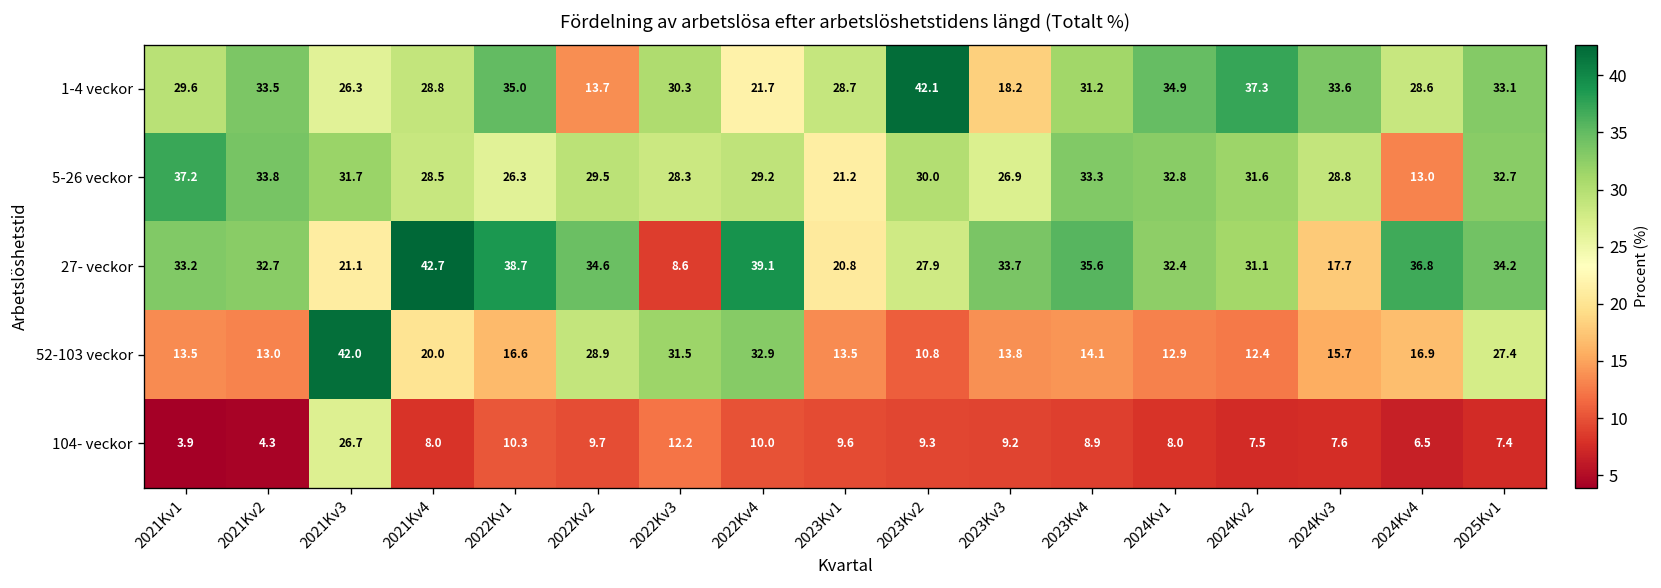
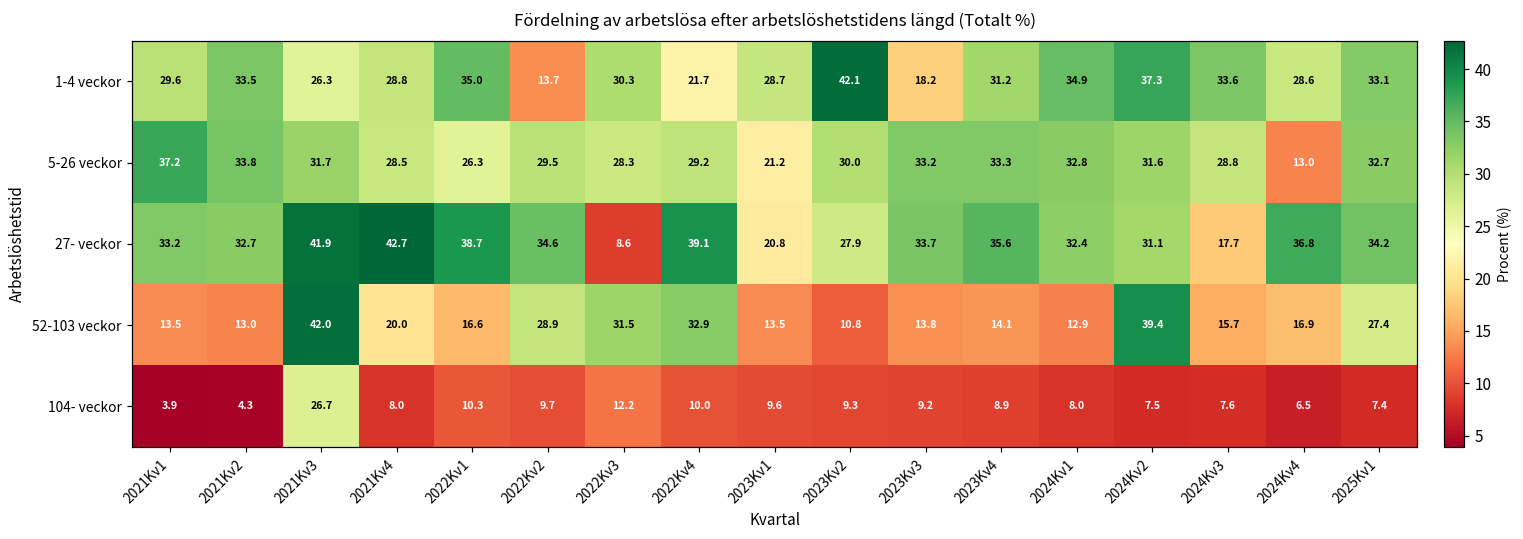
  {
    "1-4 veckor": {
      "2021Kv1": 29.6,
      "2021Kv2": 33.5,
      "2021Kv3": 26.3,
      "2021Kv4": 28.8,
      "2022Kv1": 35.0,
      "2022Kv2": 13.7,
      "2022Kv3": 30.3,
      "2022Kv4": 21.7,
      "2023Kv1": 28.7,
      "2023Kv2": 42.1,
      "2023Kv3": 18.2,
      "2023Kv4": 31.2,
      "2024Kv1": 34.9,
      "2024Kv2": 37.3,
      "2024Kv3": 33.6,
      "2024Kv4": 28.6,
      "2025Kv1": 33.1
    },
    "5-26 veckor": {
      "2021Kv1": 37.2,
      "2021Kv2": 33.8,
      "2021Kv3": 31.7,
      "2021Kv4": 28.5,
      "2022Kv1": 26.3,
      "2022Kv2": 29.5,
      "2022Kv3": 28.3,
      "2022Kv4": 29.2,
      "2023Kv1": 21.2,
      "2023Kv2": 30.0,
-     "2023Kv3": 26.9,
+     "2023Kv3": 33.2,
      "2023Kv4": 33.3,
      "2024Kv1": 32.8,
      "2024Kv2": 31.6,
      "2024Kv3": 28.8,
      "2024Kv4": 13.0,
      "2025Kv1": 32.7
    },
    "27- veckor": {
      "2021Kv1": 33.2,
      "2021Kv2": 32.7,
-     "2021Kv3": 21.1,
+     "2021Kv3": 41.9,
      "2021Kv4": 42.7,
      "2022Kv1": 38.7,
      "2022Kv2": 34.6,
      "2022Kv3": 8.6,
      "2022Kv4": 39.1,
      "2023Kv1": 20.8,
      "2023Kv2": 27.9,
      "2023Kv3": 33.7,
      "2023Kv4": 35.6,
      "2024Kv1": 32.4,
      "2024Kv2": 31.1,
      "2024Kv3": 17.7,
      "2024Kv4": 36.8,
      "2025Kv1": 34.2
    },
    "52-103 veckor": {
      "2021Kv1": 13.5,
      "2021Kv2": 13.0,
      "2021Kv3": 42.0,
      "2021Kv4": 20.0,
      "2022Kv1": 16.6,
      "2022Kv2": 28.9,
      "2022Kv3": 31.5,
      "2022Kv4": 32.9,
      "2023Kv1": 13.5,
      "2023Kv2": 10.8,
      "2023Kv3": 13.8,
      "2023Kv4": 14.1,
      "2024Kv1": 12.9,
-     "2024Kv2": 12.4,
+     "2024Kv2": 39.4,
      "2024Kv3": 15.7,
      "2024Kv4": 16.9,
      "2025Kv1": 27.4
    },
    "104- veckor": {
      "2021Kv1": 3.9,
      "2021Kv2": 4.3,
      "2021Kv3": 26.7,
      "2021Kv4": 8.0,
      "2022Kv1": 10.3,
      "2022Kv2": 9.7,
      "2022Kv3": 12.2,
      "2022Kv4": 10.0,
      "2023Kv1": 9.6,
      "2023Kv2": 9.3,
      "2023Kv3": 9.2,
      "2023Kv4": 8.9,
      "2024Kv1": 8.0,
      "2024Kv2": 7.5,
      "2024Kv3": 7.6,
      "2024Kv4": 6.5,
      "2025Kv1": 7.4
    }
  }
